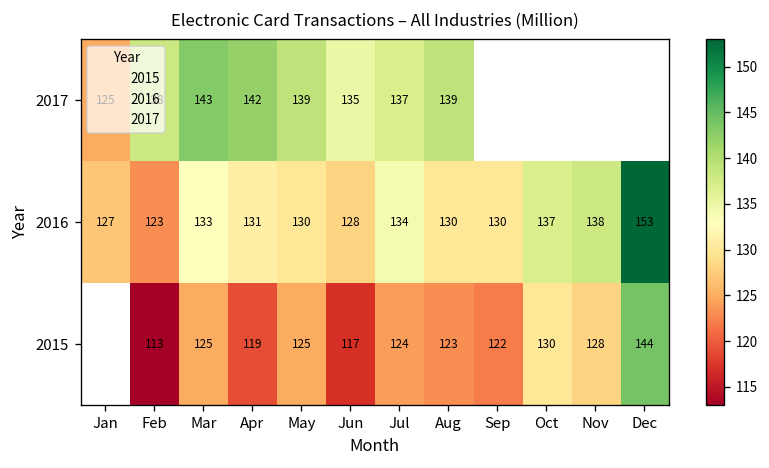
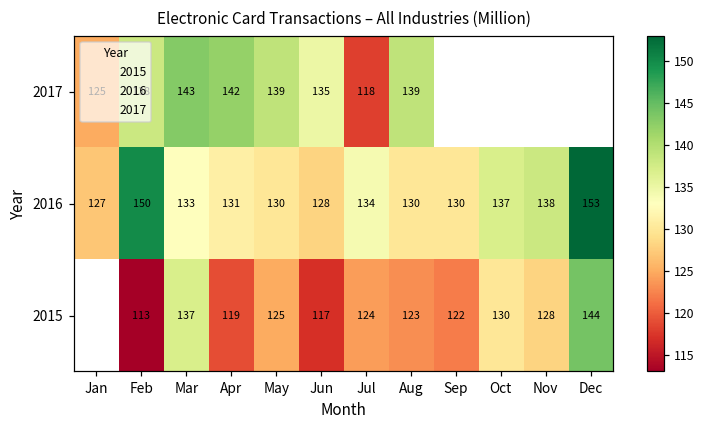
  {
    "2017": {
-     "Jul": 137
+     "Jul": 118
    },
    "2016": {
-     "Feb": 123
+     "Feb": 150
    },
    "2015": {
-     "Mar": 125
+     "Mar": 137
    }
  }
